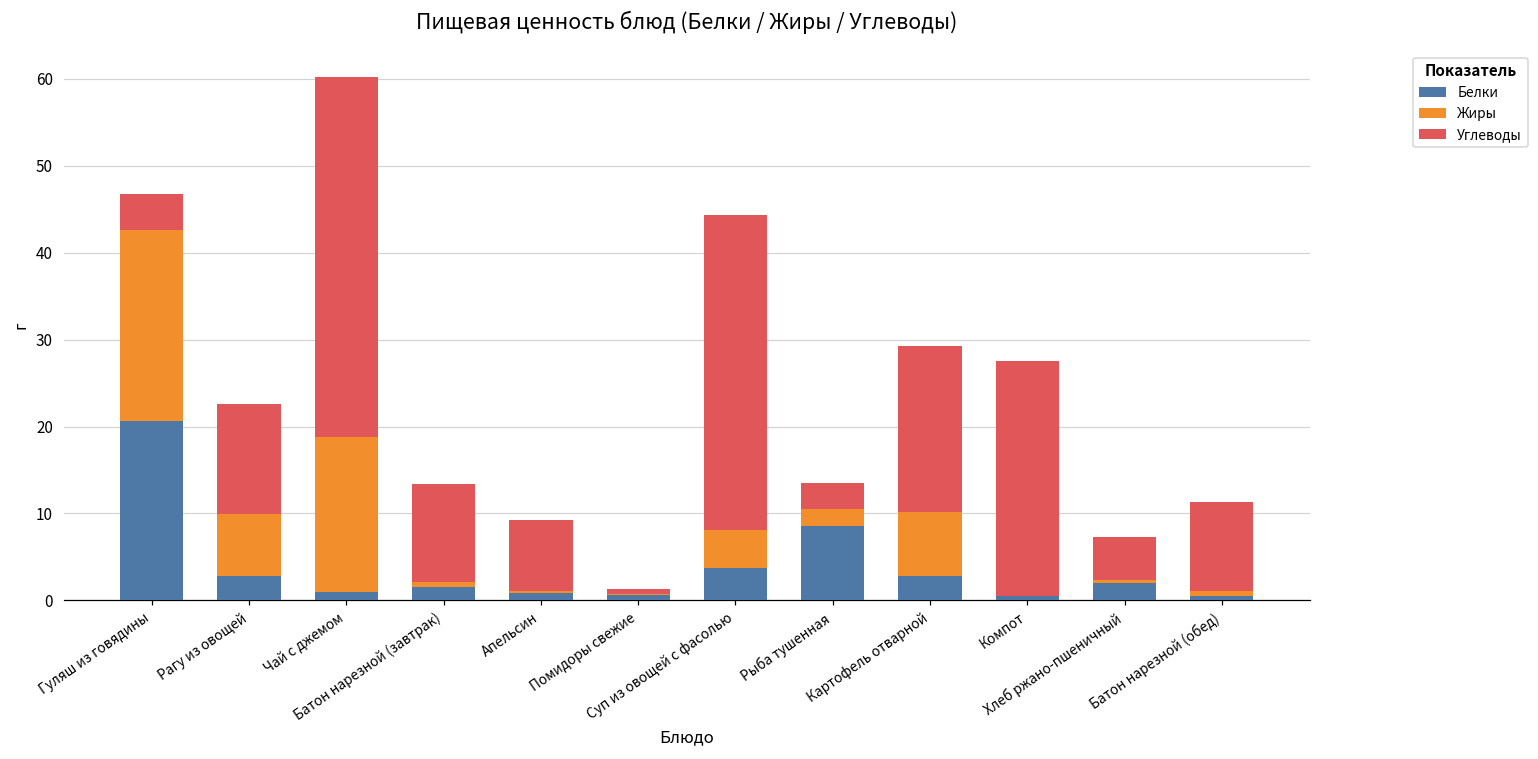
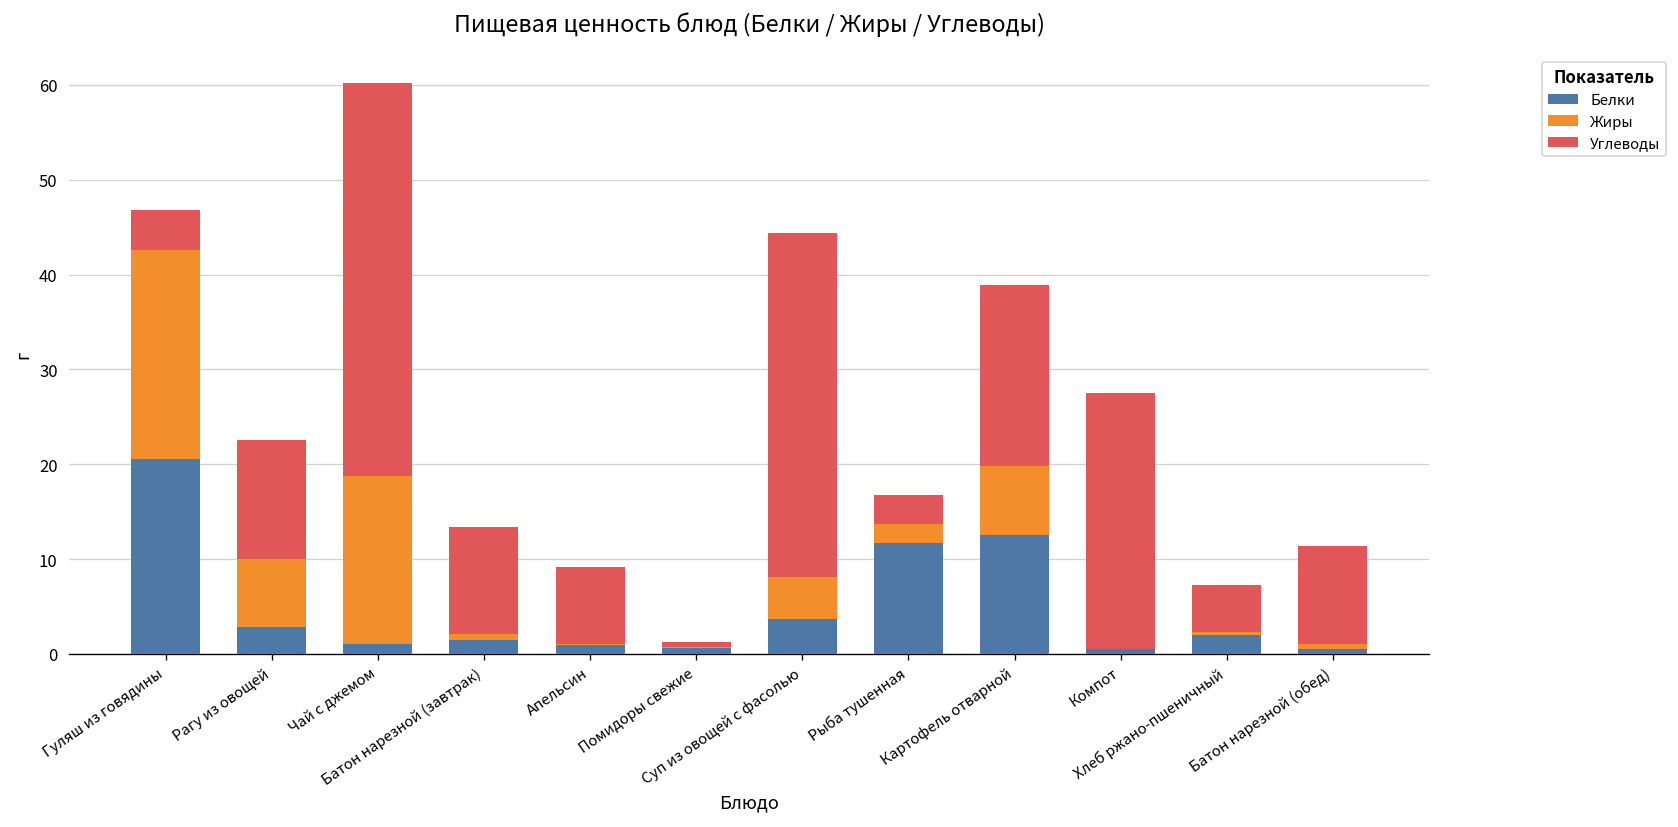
  {
    "Белки": {
      "Гуляш из говядины": 21,
      "Рагу из овощей": 3,
      "Чай с джемом": 1,
      "Батон нарезной (завтрак)": 2,
      "Апельсин": 1,
      "Помидоры свежие": 1,
      "Суп из овощей с фасолью": 4,
-     "Рыба тушенная": 9,
-     "Картофель отварной": 3,
+     "Рыба тушенная": 12,
+     "Картофель отварной": 13,
      "Компот": 1,
      "Хлеб ржано-пшеничный": 2,
      "Батон нарезной (обед)": 1
    },
    "Жиры": {
      "Гуляш из говядины": 22,
      "Рагу из овощей": 7,
      "Чай с джемом": 18,
      "Батон нарезной (завтрак)": 1,
      "Суп из овощей с фасолью": 4,
      "Рыба тушенная": 2,
      "Картофель отварной": 7,
      "Компот": 0,
      "Хлеб ржано-пшеничный": 0,
      "Батон нарезной (обед)": 1
    },
    "Углеводы": {
      "Гуляш из говядины": 4,
      "Рагу из овощей": 13,
      "Чай с джемом": 41,
      "Батон нарезной (завтрак)": 11,
      "Апельсин": 8,
      "Помидоры свежие": 0,
      "Суп из овощей с фасолью": 36,
      "Рыба тушенная": 3,
      "Картофель отварной": 19,
      "Компот": 27,
      "Хлеб ржано-пшеничный": 5,
      "Батон нарезной (обед)": 10
    }
  }
